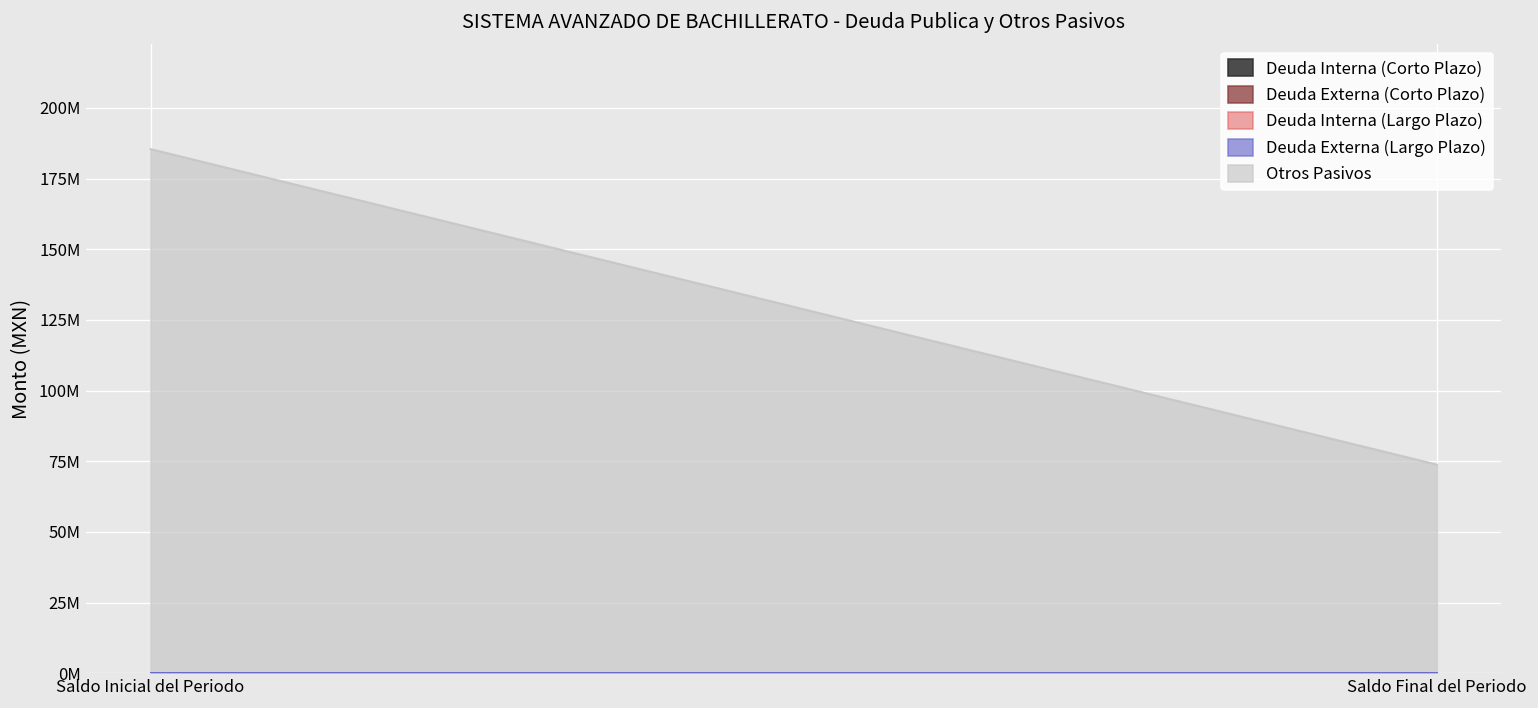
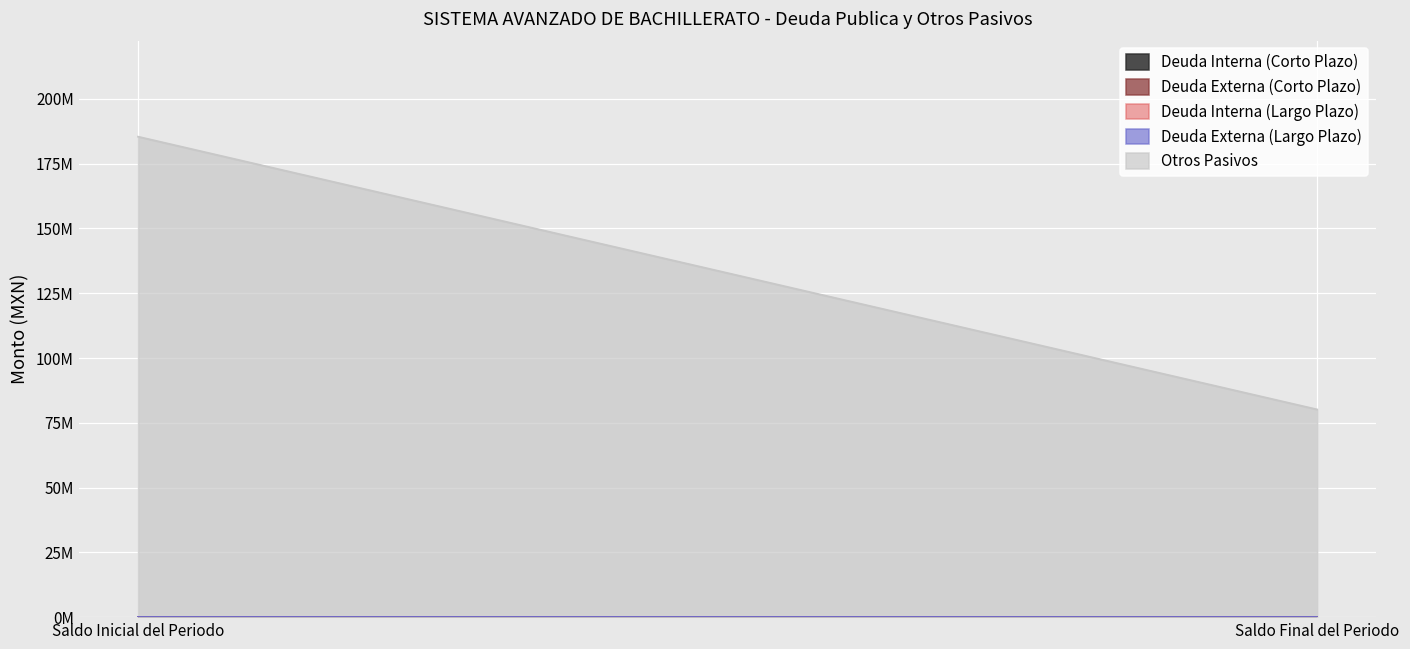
  {
    "Deuda Externa (Largo Plazo)": {
      "Saldo Inicial del Periodo": 0,
      "Saldo Final del Periodo": 0
    },
    "Otros Pasivos": {
      "Saldo Inicial del Periodo": 185000000,
-     "Saldo Final del Periodo": 74000000
+     "Saldo Final del Periodo": 80000000
    }
  }
